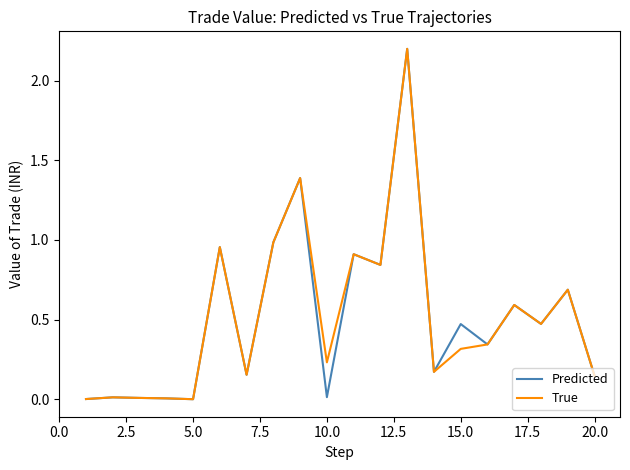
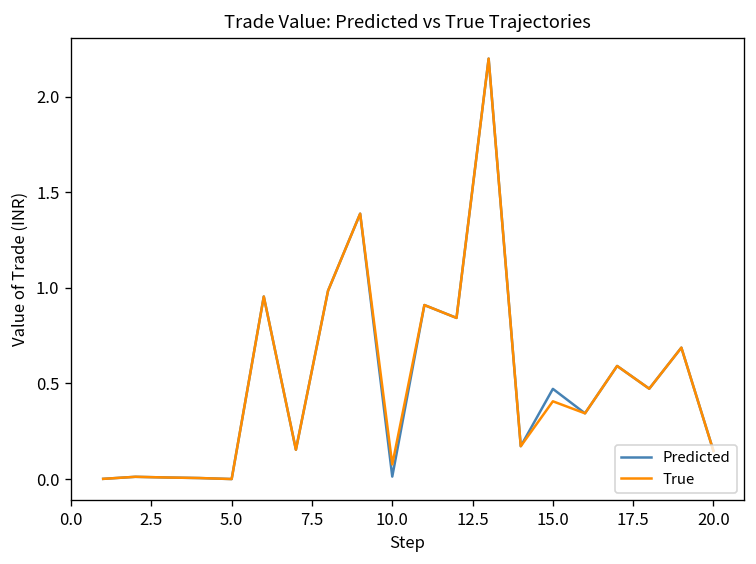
  {
    "Predicted": {
      "10.0": 0.01,
      "15.0": 0.47
    },
    "True": {
-     "10.0": 0.23,
-     "15.0": 0.32
+     "10.0": 0.08,
+     "15.0": 0.41
    }
  }
